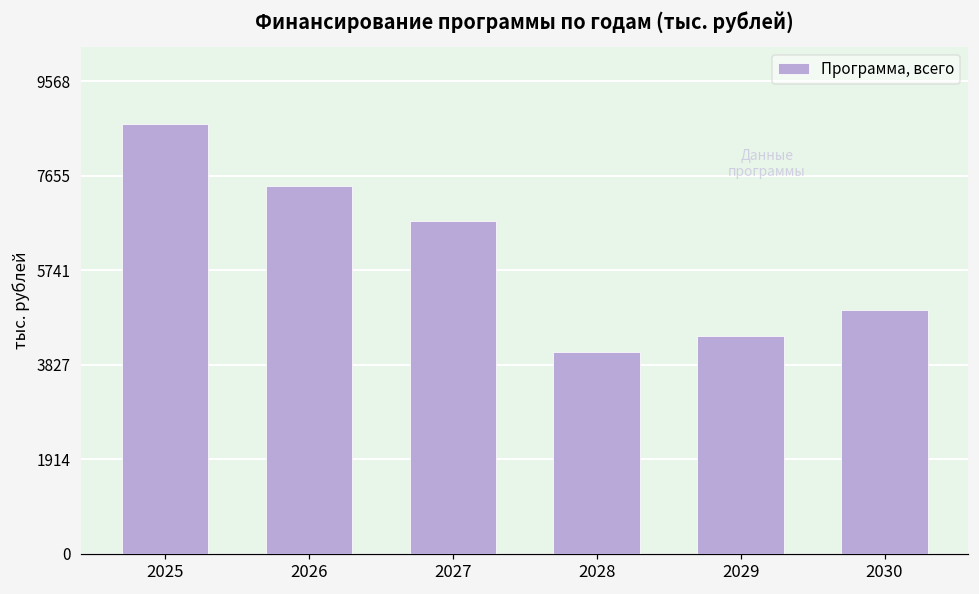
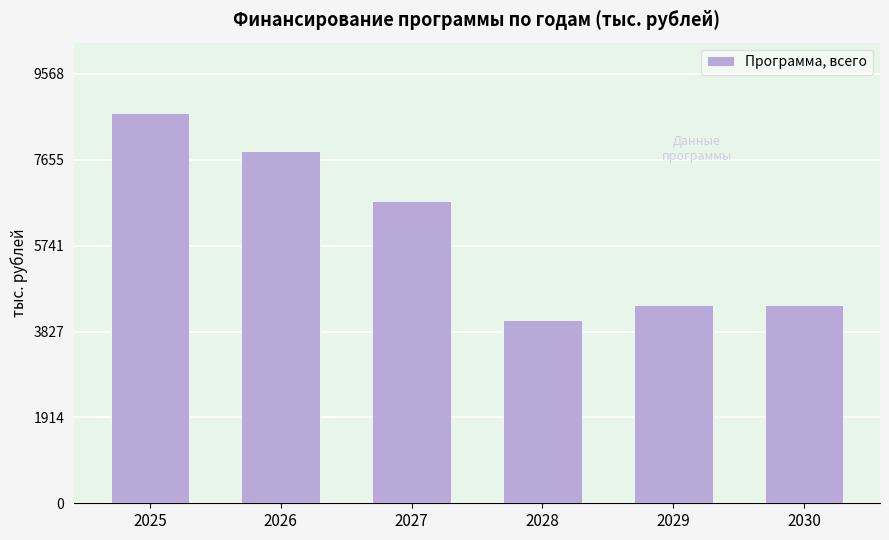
  {
    "2025": 8700,
-   "2026": 7400,
+   "2026": 7800,
    "2027": 6700,
    "2028": 4100,
    "2029": 4400,
-   "2030": 4900
+   "2030": 4400
  }
